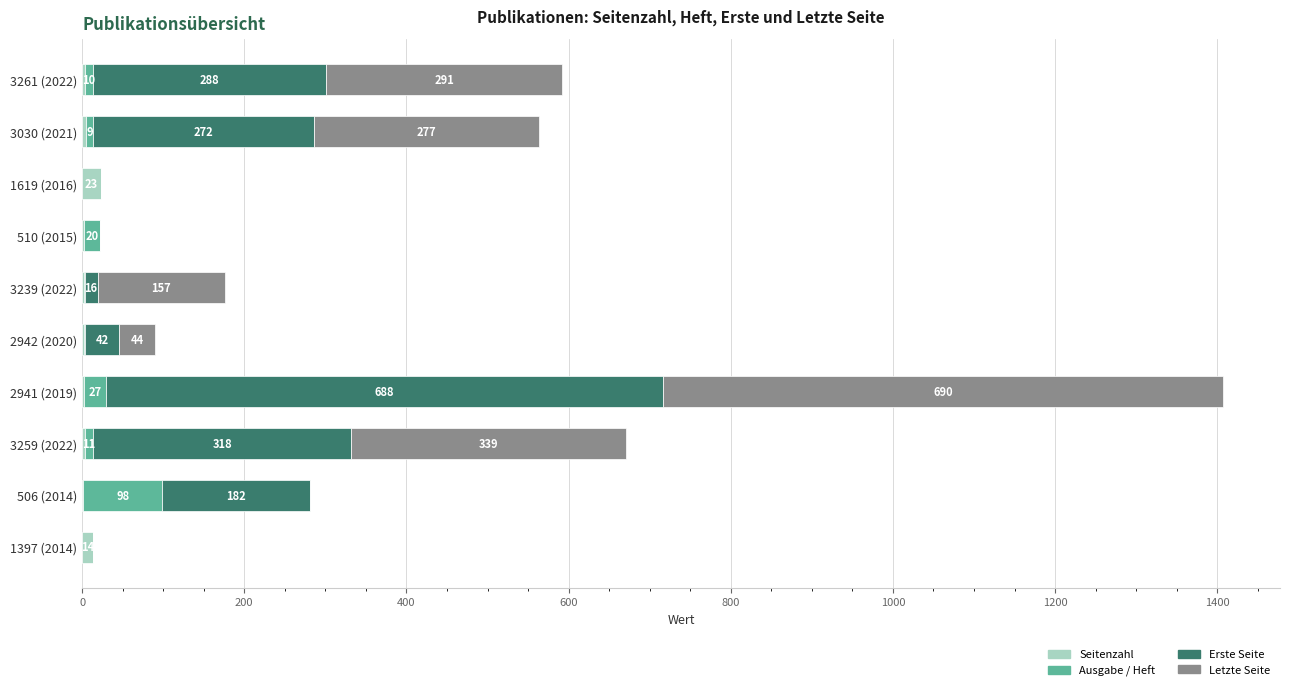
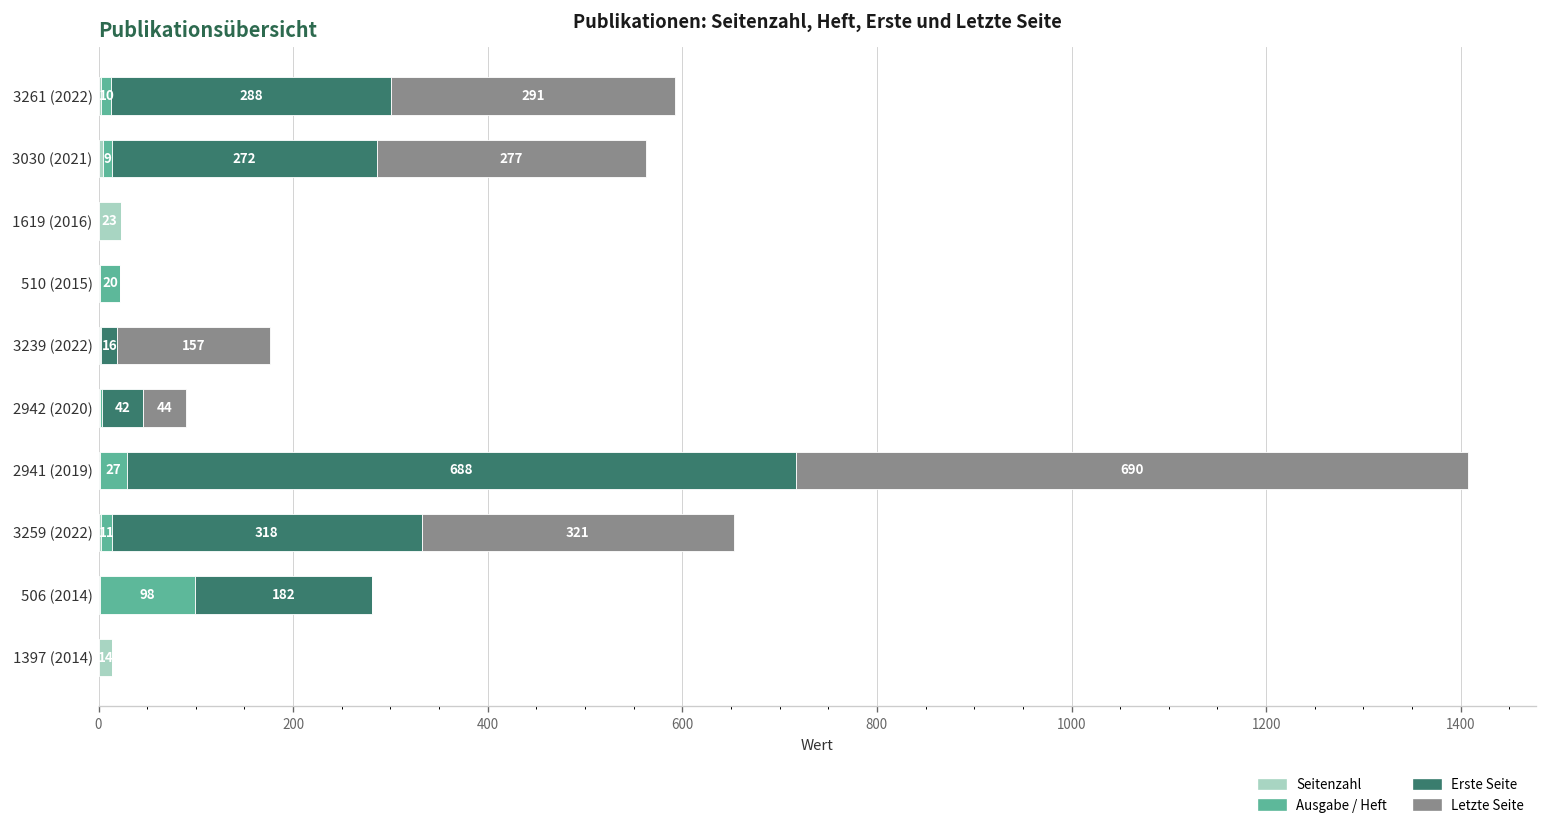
  {
    "Seitenzahl": {
      "1619 (2016)": 23,
      "1397 (2014)": 14
    },
    "Ausgabe / Heft": {
      "3261 (2022)": 10,
      "3030 (2021)": 9,
      "510 (2015)": 20,
      "2941 (2019)": 27,
      "3259 (2022)": 11,
      "506 (2014)": 98
    },
    "Erste Seite": {
      "3261 (2022)": 288,
      "3030 (2021)": 272,
      "3239 (2022)": 16,
      "2942 (2020)": 42,
      "2941 (2019)": 688,
      "3259 (2022)": 318,
      "506 (2014)": 182
    },
    "Letzte Seite": {
      "3261 (2022)": 291,
      "3030 (2021)": 277,
      "3239 (2022)": 157,
      "2942 (2020)": 44,
      "2941 (2019)": 690,
-     "3259 (2022)": 339
+     "3259 (2022)": 321
    }
  }
